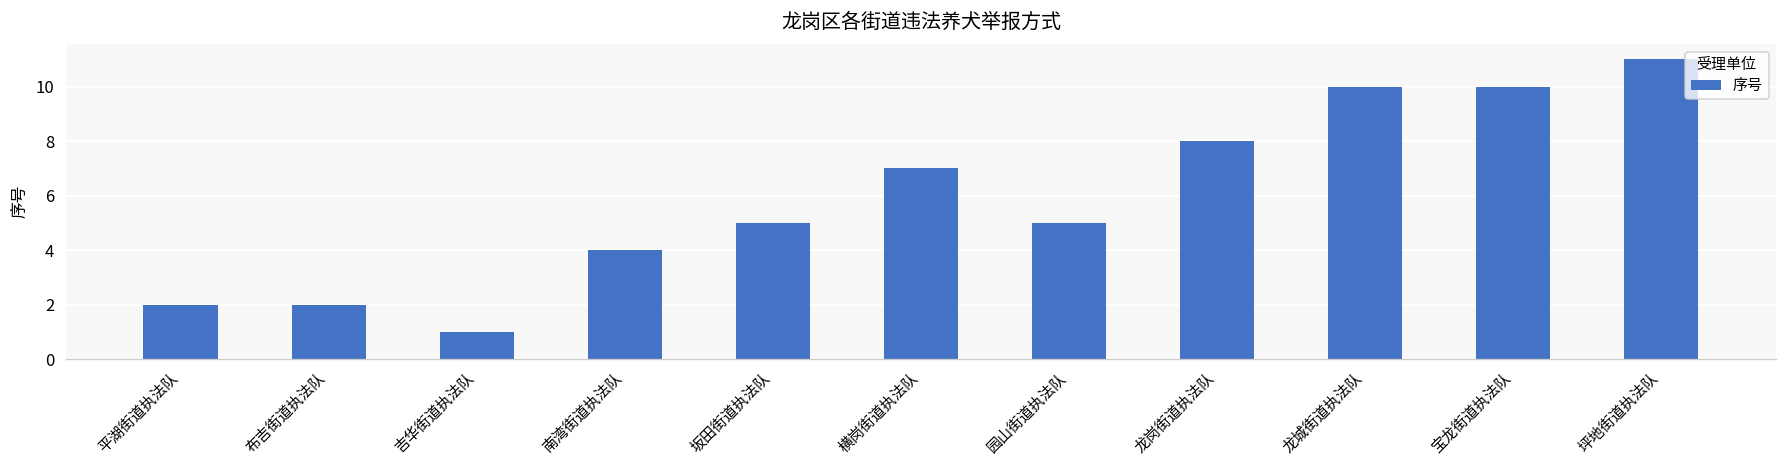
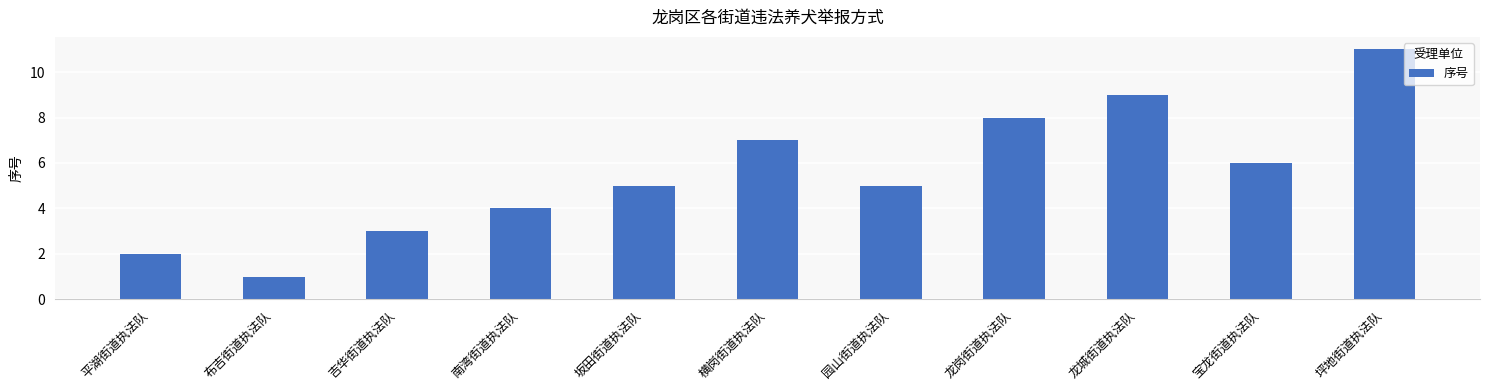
  {
    "平湖街道执法队": 2,
-   "布吉街道执法队": 2,
-   "吉华街道执法队": 1,
+   "布吉街道执法队": 1,
+   "吉华街道执法队": 3,
    "南湾街道执法队": 4,
    "坂田街道执法队": 5,
    "横岗街道执法队": 7,
    "园山街道执法队": 5,
    "龙岗街道执法队": 8,
-   "龙城街道执法队": 10,
-   "宝龙街道执法队": 10,
+   "龙城街道执法队": 9,
+   "宝龙街道执法队": 6,
    "坪地街道执法队": 11
  }
